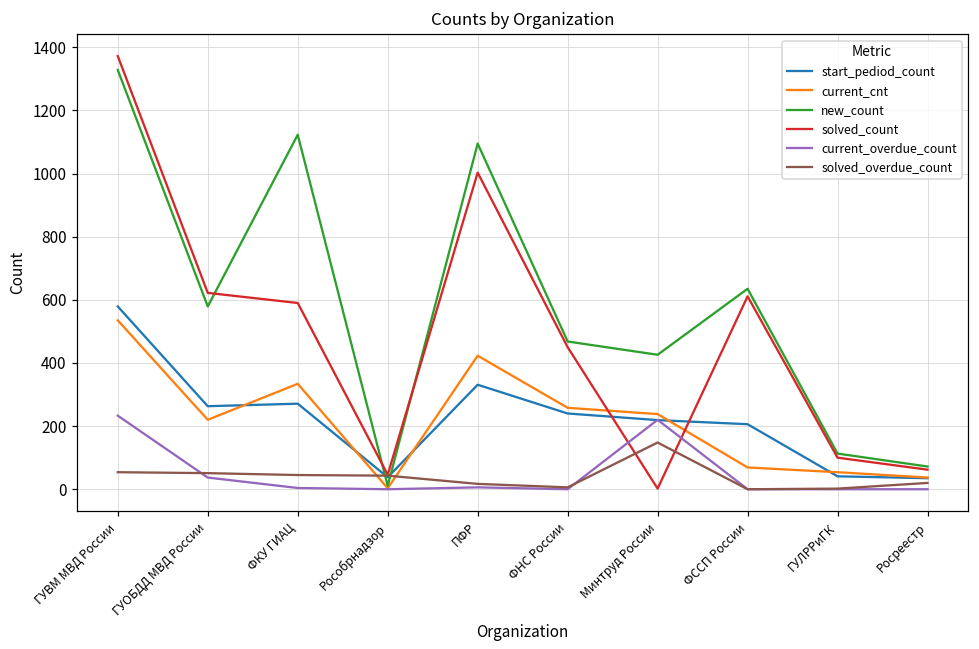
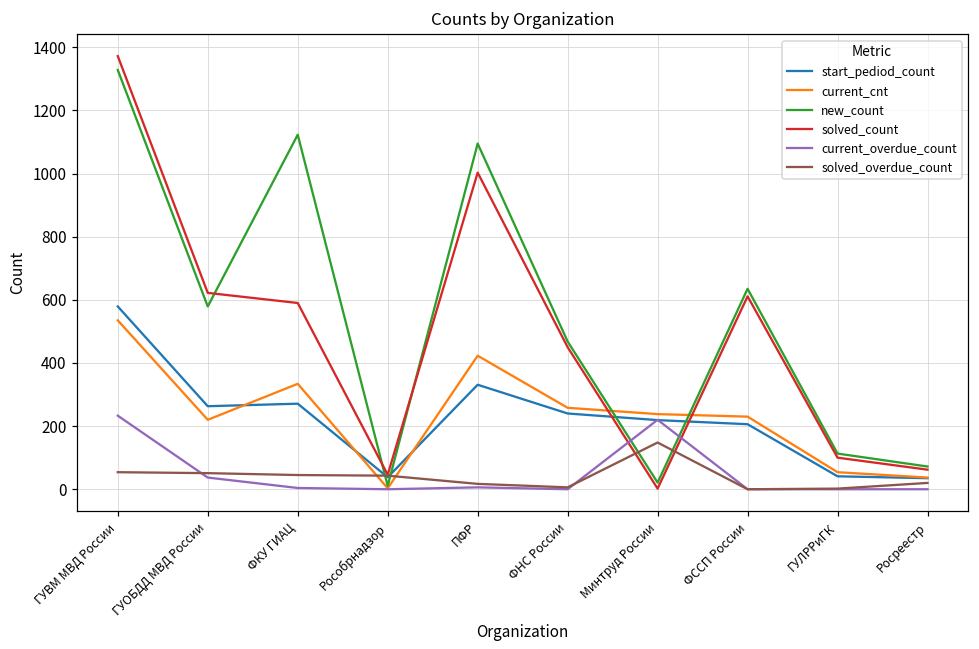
  {
    "start_pediod_count": {
      "ГУВМ МВД России": 580,
      "ГУОБДД МВД России": 260,
      "ФКУ ГИАЦ": 270,
      "ПФР": 330,
      "ФНС России": 240,
      "ФССП России": 210,
      "ГУЛРРиГК": 40
    },
    "current_cnt": {
      "ГУВМ МВД России": 540,
      "ГУОБДД МВД России": 220,
      "ФКУ ГИАЦ": 330,
      "ПФР": 420,
      "ФНС России": 260,
      "Минтруд России": 240,
-     "ФССП России": 70,
+     "ФССП России": 230,
      "ГУЛРРиГК": 50
    },
    "new_count": {
      "ГУВМ МВД России": 1330,
      "ГУОБДД МВД России": 580,
      "ФКУ ГИАЦ": 1120,
      "ПФР": 1100,
      "ФНС России": 470,
-     "Минтруд России": 430,
+     "Минтруд России": 20,
      "ФССП России": 640,
      "ГУЛРРиГК": 110,
      "Росреестр": 70
    },
    "solved_count": {
      "ГУВМ МВД России": 1370,
      "ГУОБДД МВД России": 620,
      "ФКУ ГИАЦ": 590,
      "ПФР": 1000,
      "ФНС России": 450,
      "Минтруд России": 0,
      "ФССП России": 610,
      "ГУЛРРиГК": 100,
      "Росреестр": 60
    },
    "current_overdue_count": {
      "ГУВМ МВД России": 230,
      "ГУОБДД МВД России": 40,
      "ФКУ ГИАЦ": 0,
      "ПФР": 10,
      "Росреестр": 0
    },
    "solved_overdue_count": {
      "ГУВМ МВД России": 50,
      "ГУОБДД МВД России": 50,
      "ФКУ ГИАЦ": 50,
      "ПФР": 20,
      "Минтруд России": 150,
      "Росреестр": 20
    }
  }
